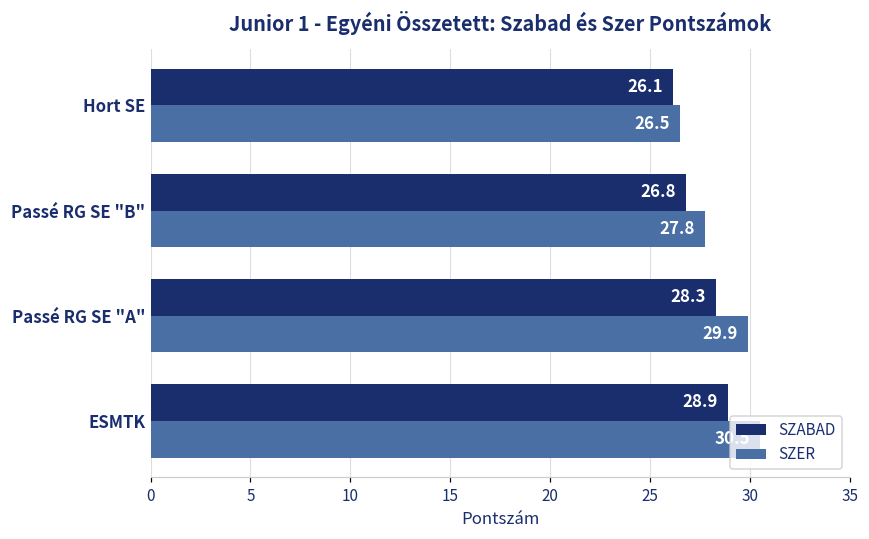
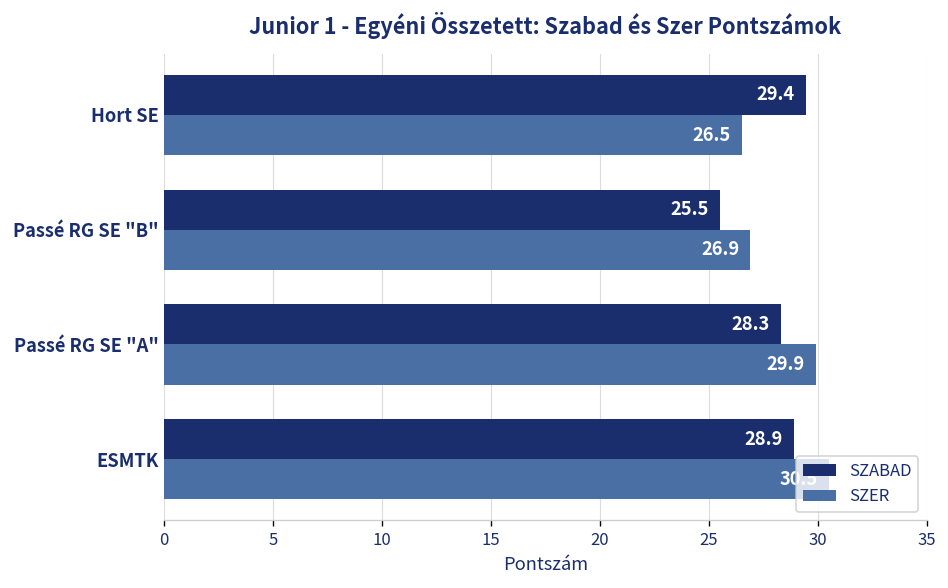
  {
    "SZABAD": {
-     "Hort SE": 26.1,
-     "Passé RG SE \"B\"": 26.8,
+     "Hort SE": 29.4,
+     "Passé RG SE \"B\"": 25.5,
      "Passé RG SE \"A\"": 28.3,
      "ESMTK": 28.9
    },
    "SZER": {
      "Hort SE": 26.5,
-     "Passé RG SE \"B\"": 27.8,
+     "Passé RG SE \"B\"": 26.9,
      "Passé RG SE \"A\"": 29.9
    }
  }
